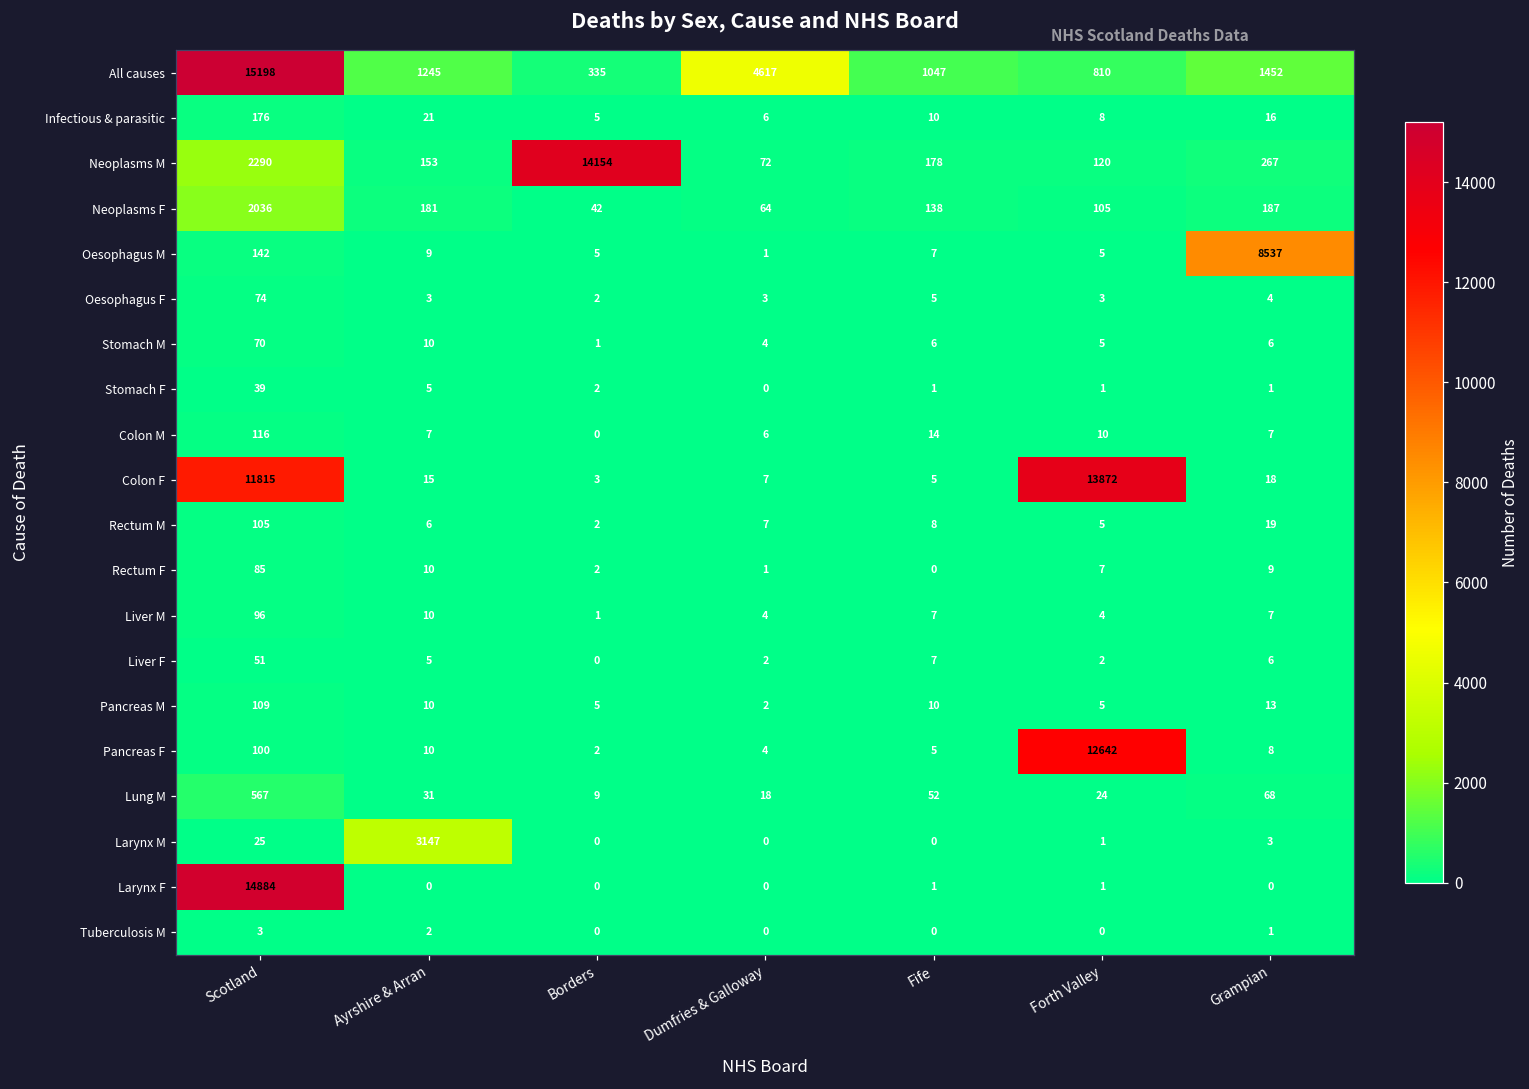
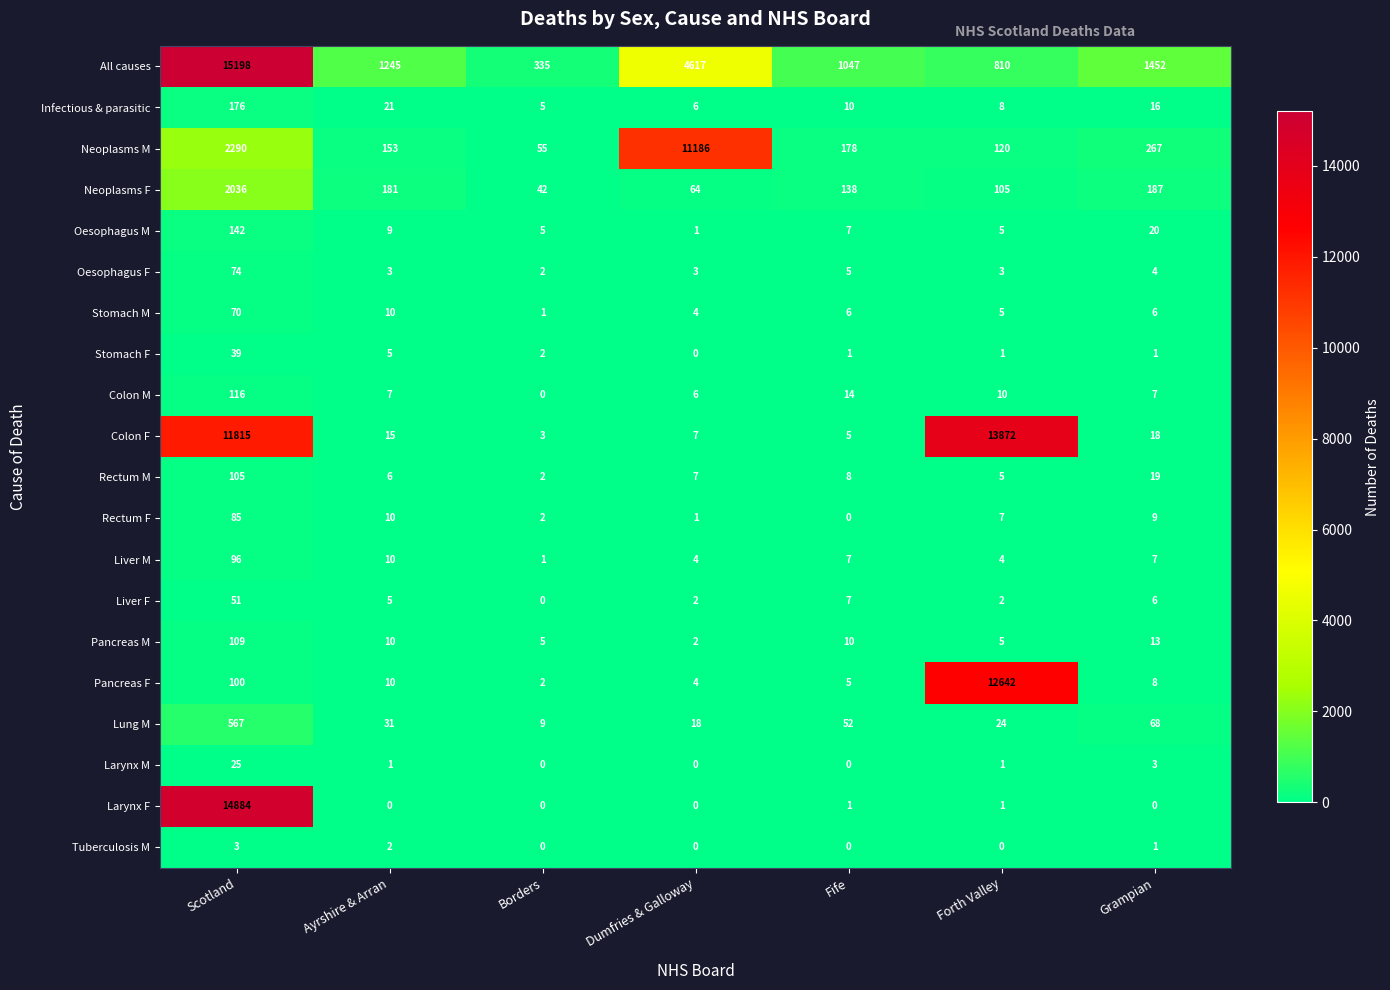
  {
    "All causes": {
      "Scotland": 15198,
      "Ayrshire & Arran": 1245,
      "Borders": 335,
      "Dumfries & Galloway": 4617,
      "Fife": 1047,
      "Forth Valley": 810,
      "Grampian": 1452
    },
    "Infectious & parasitic": {
      "Scotland": 176,
      "Ayrshire & Arran": 21,
      "Borders": 5,
      "Dumfries & Galloway": 6,
      "Fife": 10,
      "Forth Valley": 8,
      "Grampian": 16
    },
    "Neoplasms M": {
      "Scotland": 2290,
      "Ayrshire & Arran": 153,
-     "Borders": 14154,
-     "Dumfries & Galloway": 72,
+     "Borders": 55,
+     "Dumfries & Galloway": 11186,
      "Fife": 178,
      "Forth Valley": 120,
      "Grampian": 267
    },
    "Neoplasms F": {
      "Scotland": 2036,
      "Ayrshire & Arran": 181,
      "Borders": 42,
      "Dumfries & Galloway": 64,
      "Fife": 138,
      "Forth Valley": 105,
      "Grampian": 187
    },
    "Oesophagus M": {
      "Scotland": 142,
      "Ayrshire & Arran": 9,
      "Borders": 5,
      "Dumfries & Galloway": 1,
      "Fife": 7,
      "Forth Valley": 5,
-     "Grampian": 8537
+     "Grampian": 20
    },
    "Oesophagus F": {
      "Scotland": 74,
      "Ayrshire & Arran": 3,
      "Borders": 2,
      "Dumfries & Galloway": 3,
      "Fife": 5,
      "Forth Valley": 3,
      "Grampian": 4
    },
    "Stomach M": {
      "Scotland": 70,
      "Ayrshire & Arran": 10,
      "Borders": 1,
      "Dumfries & Galloway": 4,
      "Fife": 6,
      "Forth Valley": 5,
      "Grampian": 6
    },
    "Stomach F": {
      "Scotland": 39,
      "Ayrshire & Arran": 5,
      "Borders": 2,
      "Dumfries & Galloway": 0,
      "Fife": 1,
      "Forth Valley": 1,
      "Grampian": 1
    },
    "Colon M": {
      "Scotland": 116,
      "Ayrshire & Arran": 7,
      "Borders": 0,
      "Dumfries & Galloway": 6,
      "Fife": 14,
      "Forth Valley": 10,
      "Grampian": 7
    },
    "Colon F": {
      "Scotland": 11815,
      "Ayrshire & Arran": 15,
      "Borders": 3,
      "Dumfries & Galloway": 7,
      "Fife": 5,
      "Forth Valley": 13872,
      "Grampian": 18
    },
    "Rectum M": {
      "Scotland": 105,
      "Ayrshire & Arran": 6,
      "Borders": 2,
      "Dumfries & Galloway": 7,
      "Fife": 8,
      "Forth Valley": 5,
      "Grampian": 19
    },
    "Rectum F": {
      "Scotland": 85,
      "Ayrshire & Arran": 10,
      "Borders": 2,
      "Dumfries & Galloway": 1,
      "Fife": 0,
      "Forth Valley": 7,
      "Grampian": 9
    },
    "Liver M": {
      "Scotland": 96,
      "Ayrshire & Arran": 10,
      "Borders": 1,
      "Dumfries & Galloway": 4,
      "Fife": 7,
      "Forth Valley": 4,
      "Grampian": 7
    },
    "Liver F": {
      "Scotland": 51,
      "Ayrshire & Arran": 5,
      "Borders": 0,
      "Dumfries & Galloway": 2,
      "Fife": 7,
      "Forth Valley": 2,
      "Grampian": 6
    },
    "Pancreas M": {
      "Scotland": 109,
      "Ayrshire & Arran": 10,
      "Borders": 5,
      "Dumfries & Galloway": 2,
      "Fife": 10,
      "Forth Valley": 5,
      "Grampian": 13
    },
    "Pancreas F": {
      "Scotland": 100,
      "Ayrshire & Arran": 10,
      "Borders": 2,
      "Dumfries & Galloway": 4,
      "Fife": 5,
      "Forth Valley": 12642,
      "Grampian": 8
    },
    "Lung M": {
      "Scotland": 567,
      "Ayrshire & Arran": 31,
      "Borders": 9,
      "Dumfries & Galloway": 18,
      "Fife": 52,
      "Forth Valley": 24,
      "Grampian": 68
    },
    "Larynx M": {
      "Scotland": 25,
-     "Ayrshire & Arran": 3147,
+     "Ayrshire & Arran": 1,
      "Borders": 0,
      "Dumfries & Galloway": 0,
      "Fife": 0,
      "Forth Valley": 1,
      "Grampian": 3
    },
    "Larynx F": {
      "Scotland": 14884,
      "Ayrshire & Arran": 0,
      "Borders": 0,
      "Dumfries & Galloway": 0,
      "Fife": 1,
      "Forth Valley": 1,
      "Grampian": 0
    },
    "Tuberculosis M": {
      "Scotland": 3,
      "Ayrshire & Arran": 2,
      "Borders": 0,
      "Dumfries & Galloway": 0,
      "Fife": 0,
      "Forth Valley": 0,
      "Grampian": 1
    }
  }
